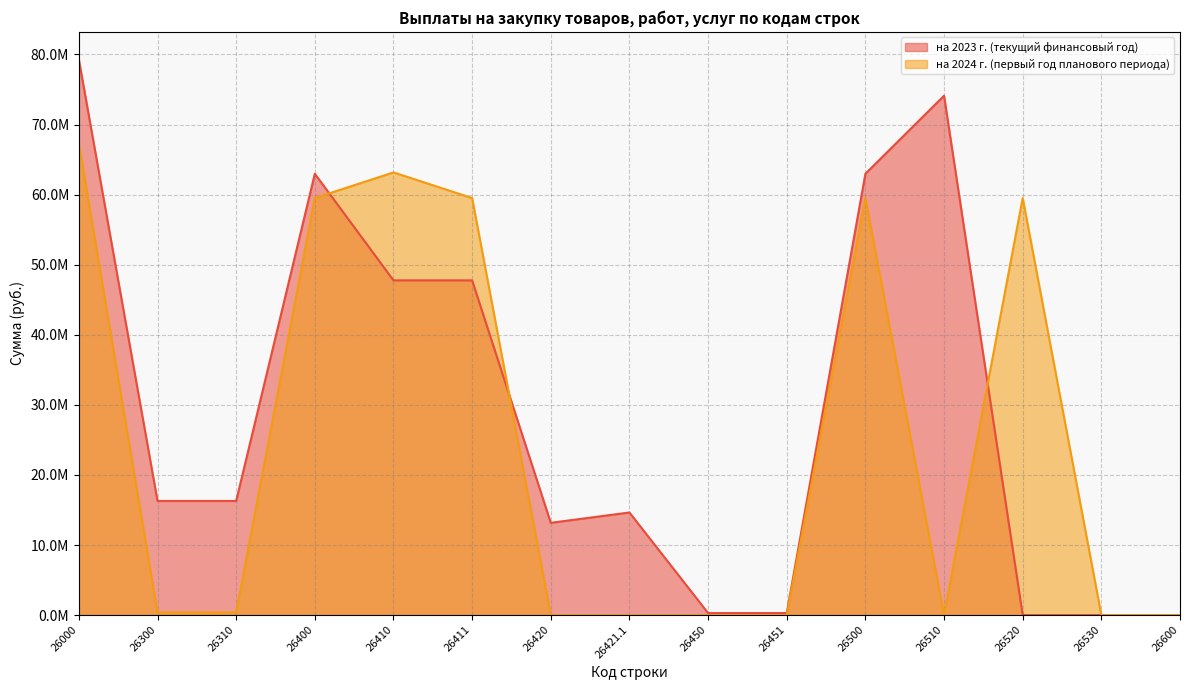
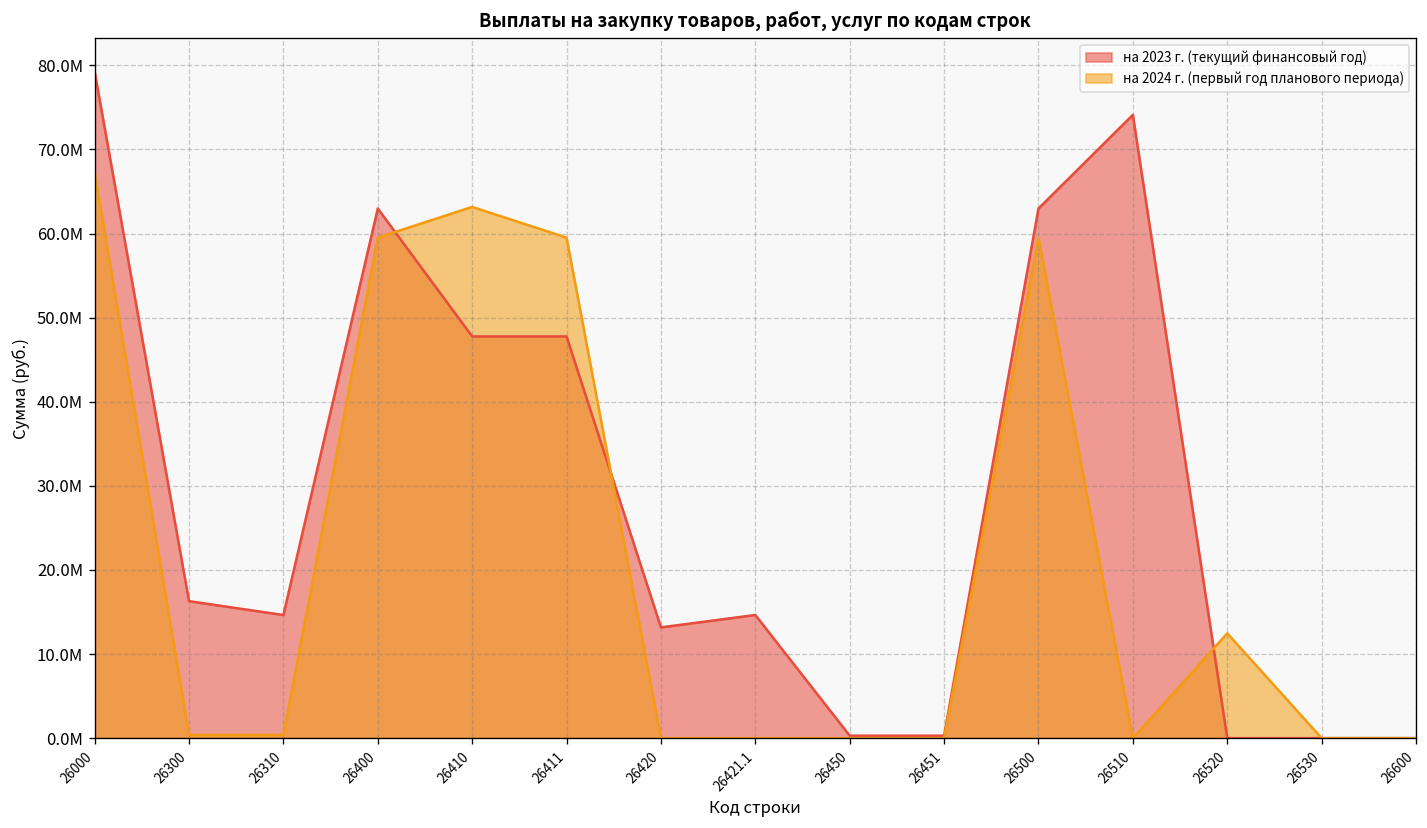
  {
    "на 2023 г. (текущий финансовый год)": {
      "26000": 79000000,
      "26300": 16000000,
-     "26310": 16000000,
+     "26310": 15000000,
      "26400": 63000000,
      "26410": 48000000,
      "26411": 48000000,
      "26420": 13000000,
      "26421.1": 15000000,
      "26500": 63000000,
      "26510": 74000000,
      "26520": 0
    },
    "на 2024 г. (первый год планового периода)": {
      "26000": 67000000,
      "26300": 0,
      "26310": 0,
      "26400": 60000000,
      "26410": 63000000,
      "26411": 60000000,
      "26420": 0,
      "26421.1": 0,
      "26500": 60000000,
      "26510": 0,
-     "26520": 60000000
+     "26520": 12000000
    }
  }
